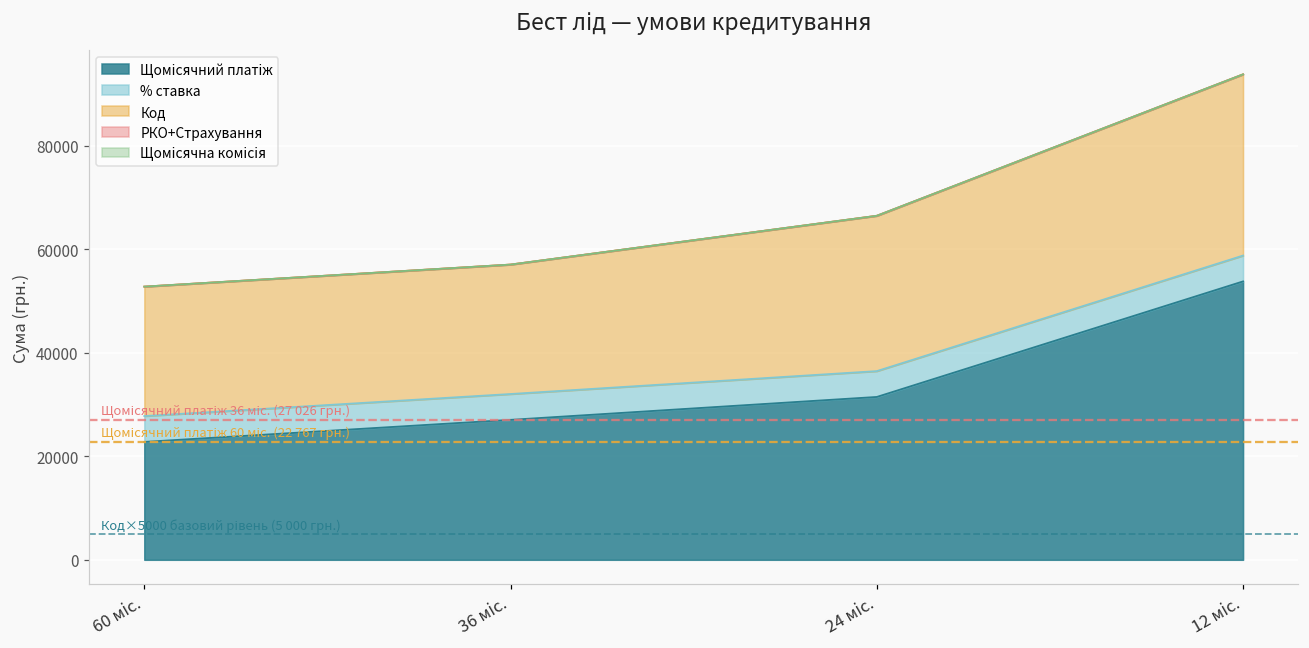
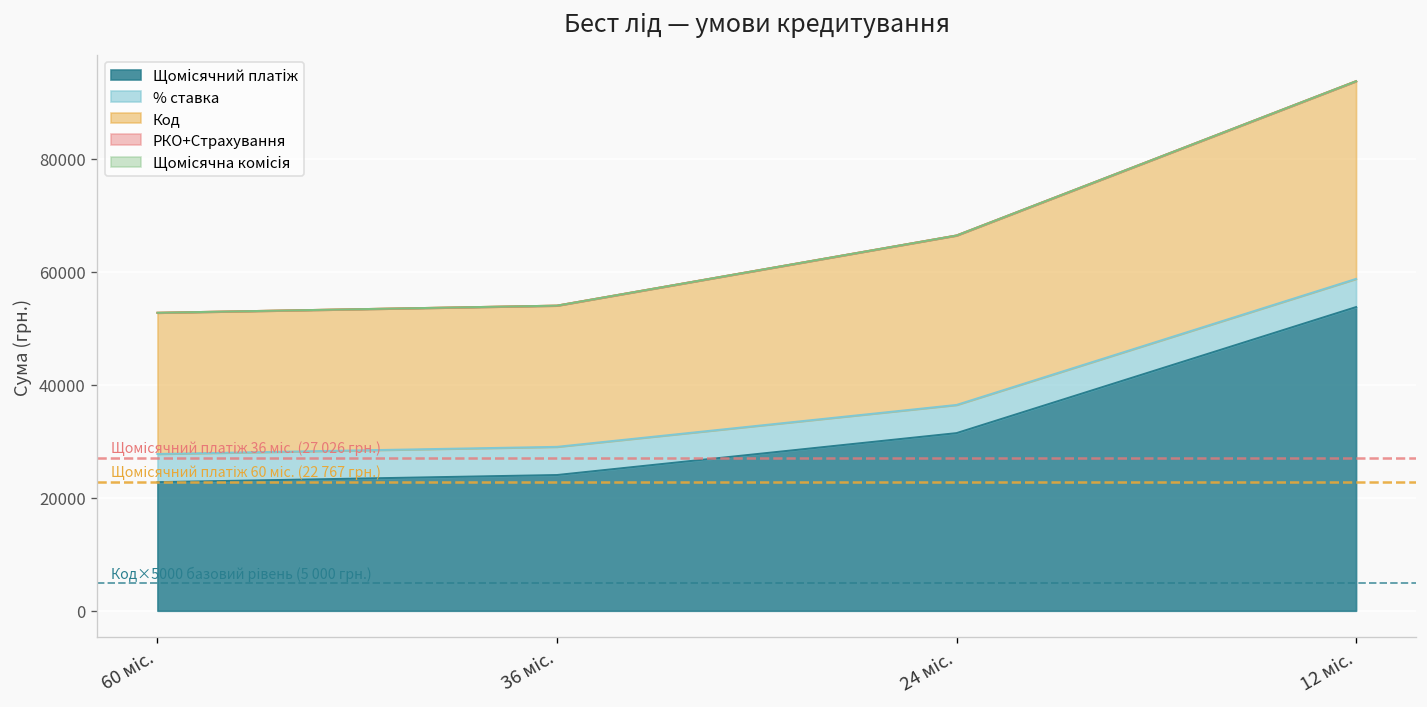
  {
    "Щомісячний платіж": {
-     "36 міс.": 27000,
+     "36 міс.": 24000,
      "24 міс.": 31000,
      "12 міс.": 54000
    }
  }
